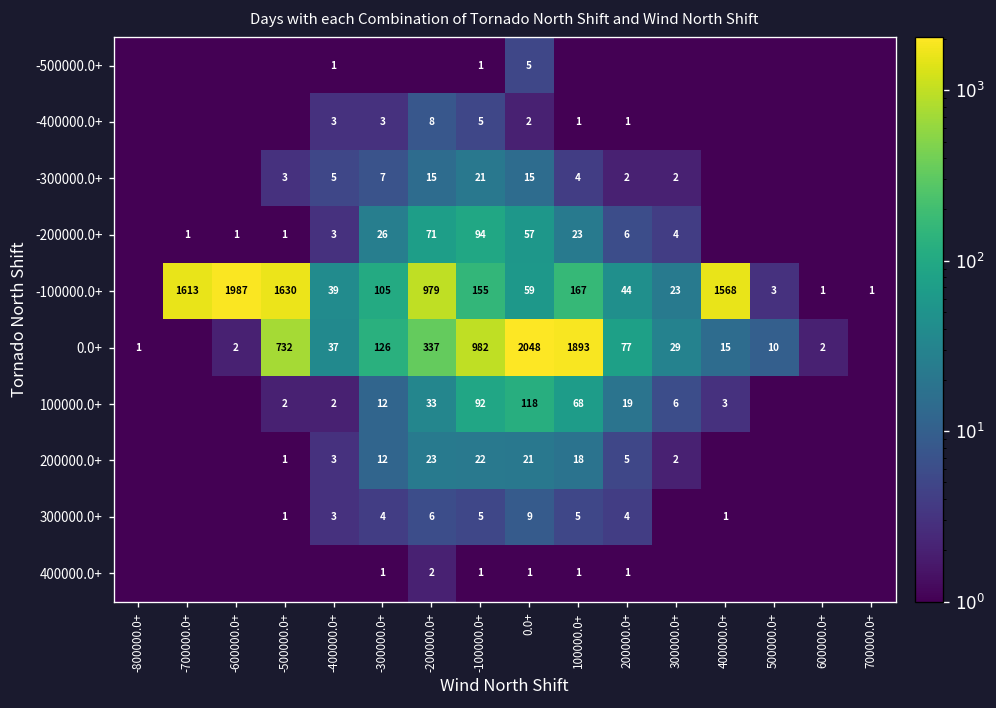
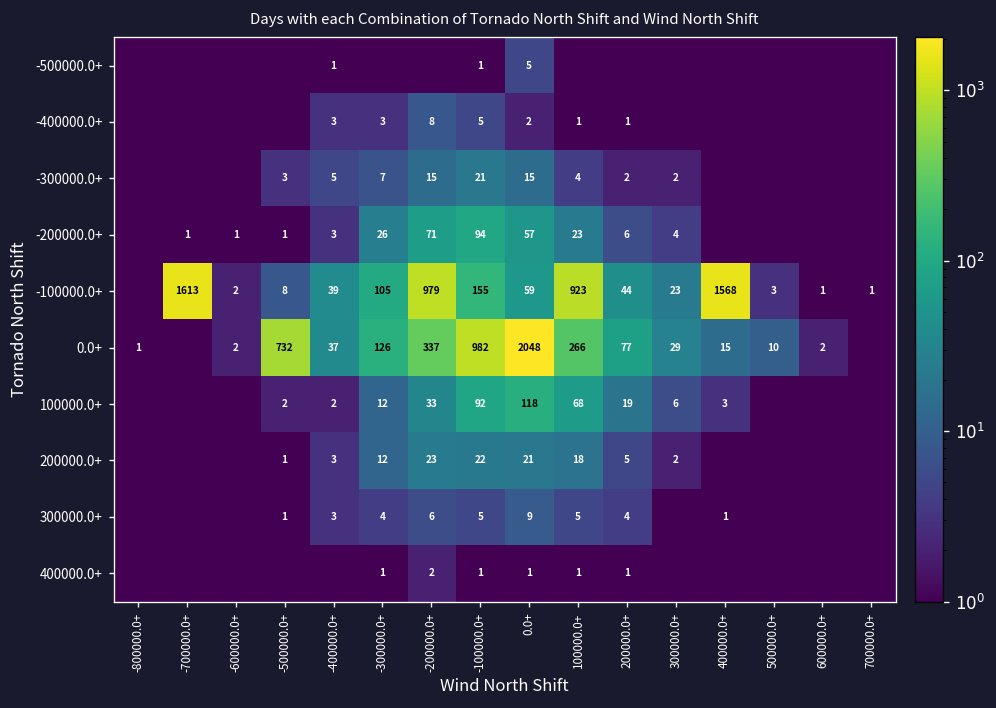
  {
    "-500000.0+": {
      "-400000.0+": 1,
      "-100000.0+": 1,
      "0.0+": 5
    },
    "-400000.0+": {
      "-400000.0+": 3,
      "-300000.0+": 3,
      "-200000.0+": 8,
      "-100000.0+": 5,
      "0.0+": 2,
      "100000.0+": 1,
      "200000.0+": 1
    },
    "-300000.0+": {
      "-500000.0+": 3,
      "-400000.0+": 5,
      "-300000.0+": 7,
      "-200000.0+": 15,
      "-100000.0+": 21,
      "0.0+": 15,
      "100000.0+": 4,
      "200000.0+": 2,
      "300000.0+": 2
    },
    "-200000.0+": {
      "-700000.0+": 1,
      "-600000.0+": 1,
      "-500000.0+": 1,
      "-400000.0+": 3,
      "-300000.0+": 26,
      "-200000.0+": 71,
      "-100000.0+": 94,
      "0.0+": 57,
      "100000.0+": 23,
      "200000.0+": 6,
      "300000.0+": 4
    },
    "-100000.0+": {
      "-700000.0+": 1613,
-     "-600000.0+": 1987,
-     "-500000.0+": 1630,
+     "-600000.0+": 2,
+     "-500000.0+": 8,
      "-400000.0+": 39,
      "-300000.0+": 105,
      "-200000.0+": 979,
      "-100000.0+": 155,
      "0.0+": 59,
-     "100000.0+": 167,
+     "100000.0+": 923,
      "200000.0+": 44,
      "300000.0+": 23,
      "400000.0+": 1568,
      "500000.0+": 3,
      "600000.0+": 1,
      "700000.0+": 1
    },
    "0.0+": {
      "-800000.0+": 1,
      "-600000.0+": 2,
      "-500000.0+": 732,
      "-400000.0+": 37,
      "-300000.0+": 126,
      "-200000.0+": 337,
      "-100000.0+": 982,
      "0.0+": 2048,
-     "100000.0+": 1893,
+     "100000.0+": 266,
      "200000.0+": 77,
      "300000.0+": 29,
      "400000.0+": 15,
      "500000.0+": 10,
      "600000.0+": 2
    },
    "100000.0+": {
      "-500000.0+": 2,
      "-400000.0+": 2,
      "-300000.0+": 12,
      "-200000.0+": 33,
      "-100000.0+": 92,
      "0.0+": 118,
      "100000.0+": 68,
      "200000.0+": 19,
      "300000.0+": 6,
      "400000.0+": 3
    },
    "200000.0+": {
      "-500000.0+": 1,
      "-400000.0+": 3,
      "-300000.0+": 12,
      "-200000.0+": 23,
      "-100000.0+": 22,
      "0.0+": 21,
      "100000.0+": 18,
      "200000.0+": 5,
      "300000.0+": 2
    },
    "300000.0+": {
      "-500000.0+": 1,
      "-400000.0+": 3,
      "-300000.0+": 4,
      "-200000.0+": 6,
      "-100000.0+": 5,
      "0.0+": 9,
      "100000.0+": 5,
      "200000.0+": 4,
      "400000.0+": 1
    },
    "400000.0+": {
      "-300000.0+": 1,
      "-200000.0+": 2,
      "-100000.0+": 1,
      "0.0+": 1,
      "100000.0+": 1,
      "200000.0+": 1
    }
  }
